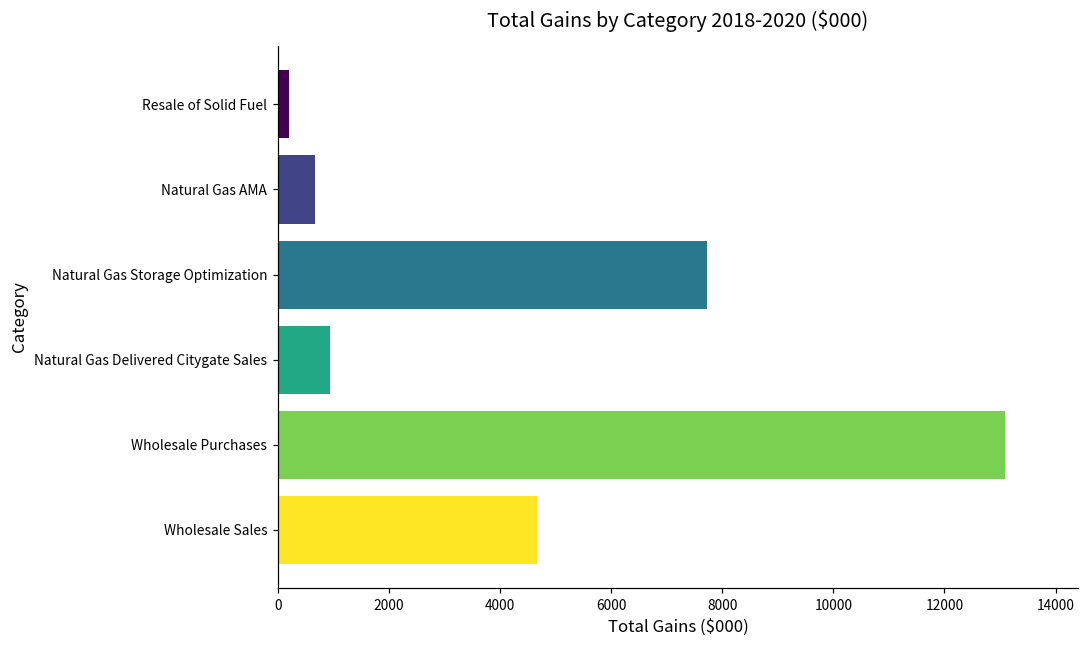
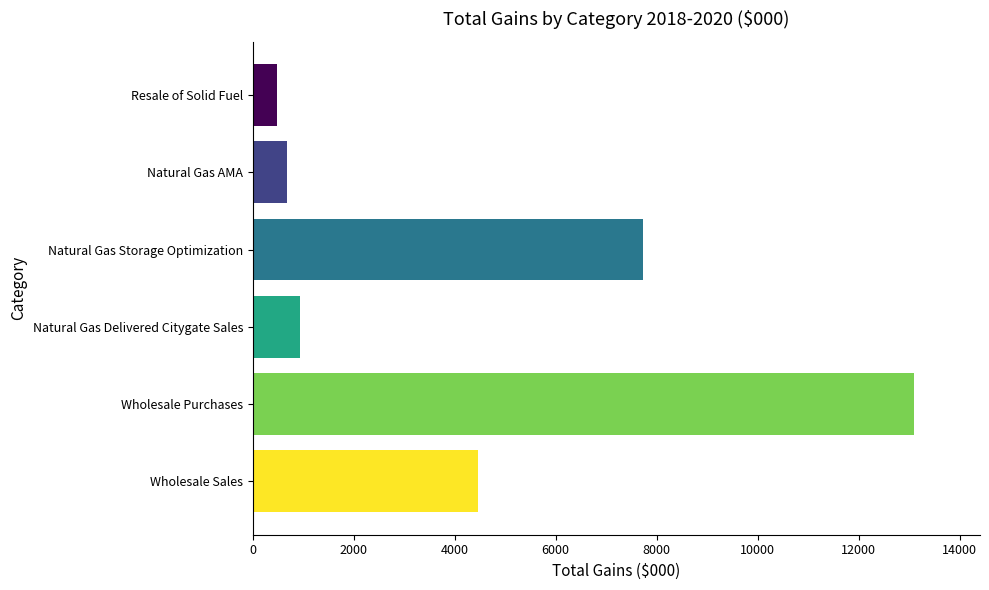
  {
-   "Resale of Solid Fuel": 200,
+   "Resale of Solid Fuel": 500,
    "Natural Gas AMA": 700,
    "Natural Gas Storage Optimization": 7700,
    "Natural Gas Delivered Citygate Sales": 900,
    "Wholesale Purchases": 13100,
-   "Wholesale Sales": 4700
+   "Wholesale Sales": 4500
  }
